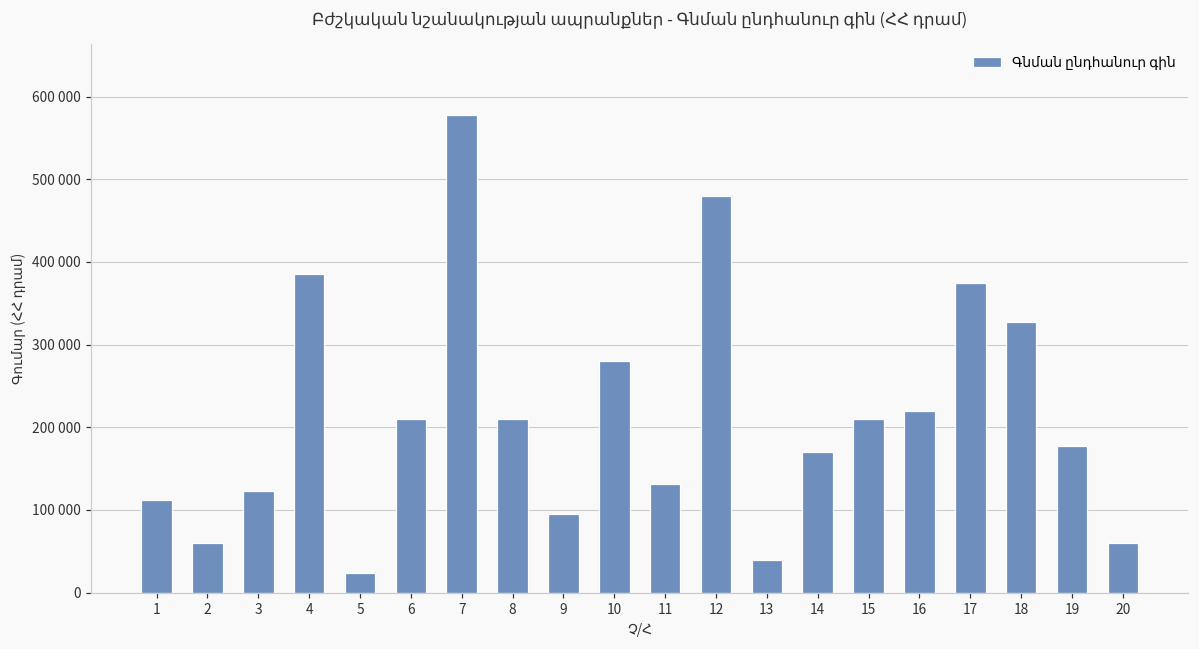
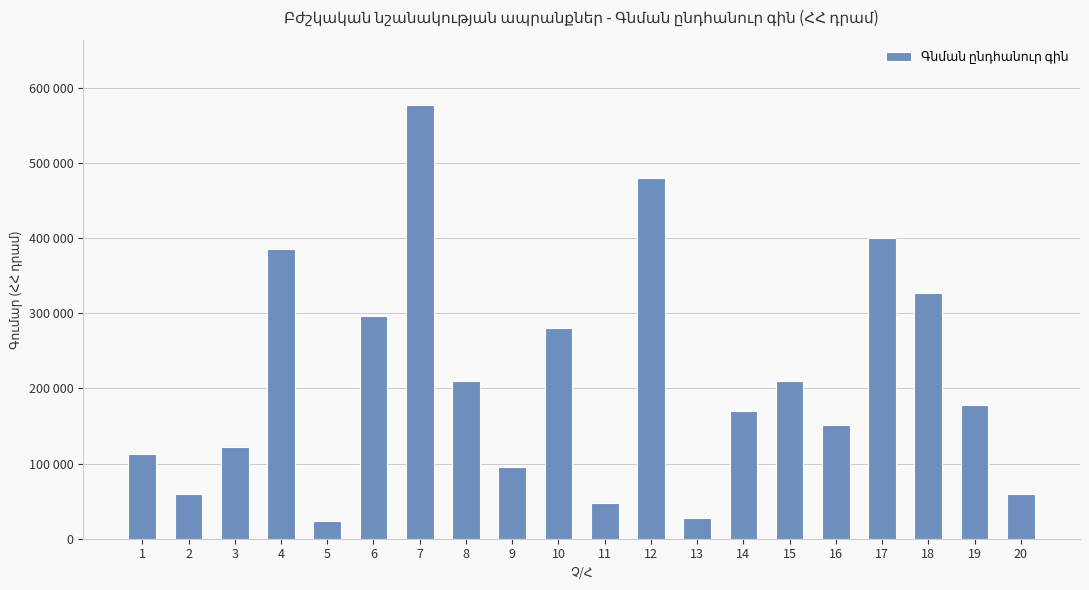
  {
    "1": 110000,
    "2": 60000,
    "3": 120000,
    "4": 390000,
    "5": 20000,
-   "6": 210000,
+   "6": 300000,
    "7": 580000,
    "8": 210000,
    "9": 100000,
    "10": 280000,
-   "11": 130000,
+   "11": 50000,
    "12": 480000,
-   "13": 40000,
+   "13": 30000,
    "14": 170000,
    "15": 210000,
-   "16": 220000,
-   "17": 370000,
+   "16": 150000,
+   "17": 400000,
    "18": 330000,
    "19": 180000,
    "20": 60000
  }
